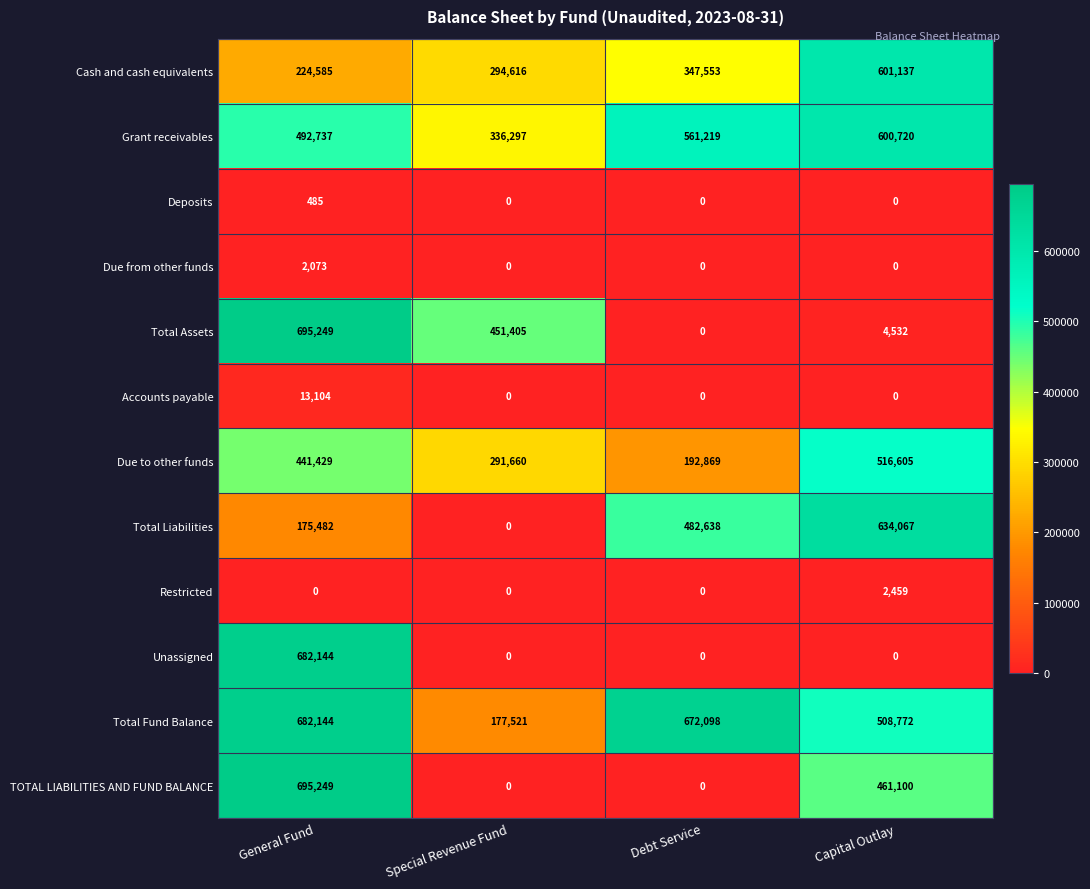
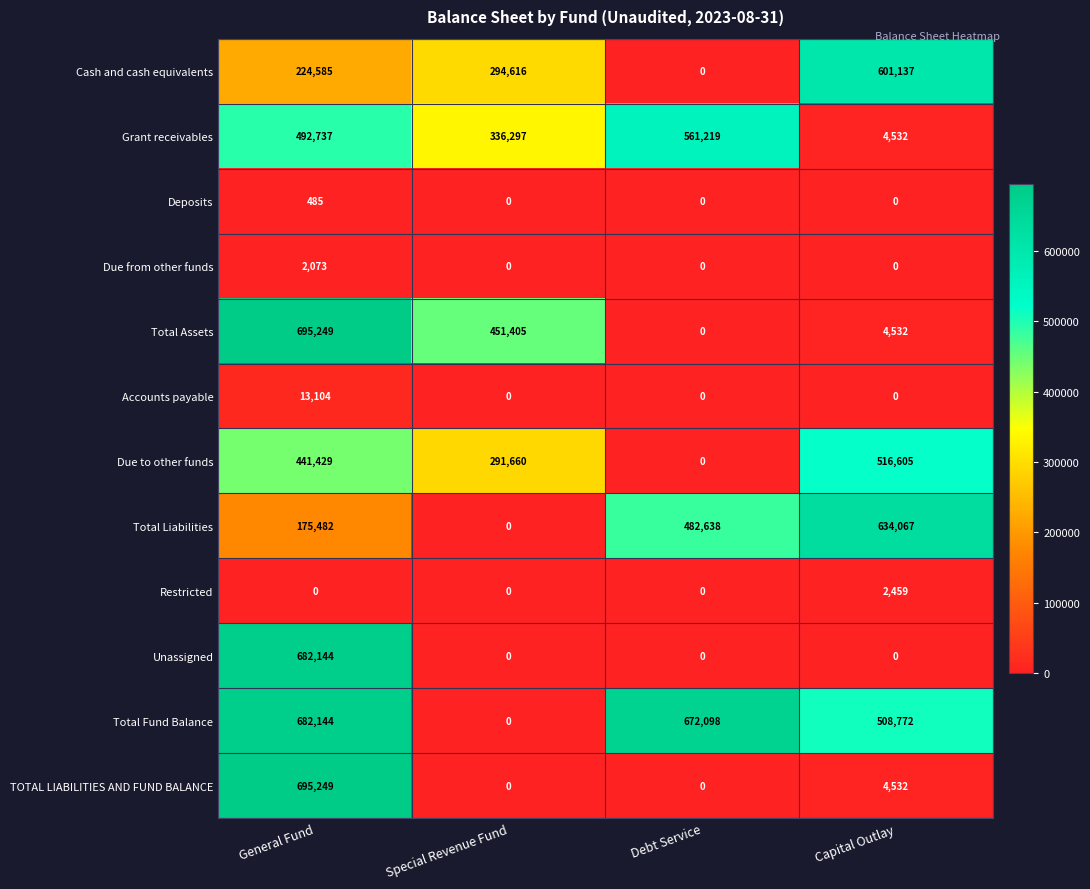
  {
    "Cash and cash equivalents": {
      "General Fund": "224,585",
      "Special Revenue Fund": "294,616",
-     "Debt Service": "347,553",
+     "Debt Service": "0",
      "Capital Outlay": "601,137"
    },
    "Grant receivables": {
      "General Fund": "492,737",
      "Special Revenue Fund": "336,297",
      "Debt Service": "561,219",
-     "Capital Outlay": "600,720"
+     "Capital Outlay": "4,532"
    },
    "Deposits": {
      "General Fund": "485",
      "Special Revenue Fund": "0",
      "Debt Service": "0",
      "Capital Outlay": "0"
    },
    "Due from other funds": {
      "General Fund": "2,073",
      "Special Revenue Fund": "0",
      "Debt Service": "0",
      "Capital Outlay": "0"
    },
    "Total Assets": {
      "General Fund": "695,249",
      "Special Revenue Fund": "451,405",
      "Debt Service": "0",
      "Capital Outlay": "4,532"
    },
    "Accounts payable": {
      "General Fund": "13,104",
      "Special Revenue Fund": "0",
      "Debt Service": "0",
      "Capital Outlay": "0"
    },
    "Due to other funds": {
      "General Fund": "441,429",
      "Special Revenue Fund": "291,660",
-     "Debt Service": "192,869",
+     "Debt Service": "0",
      "Capital Outlay": "516,605"
    },
    "Total Liabilities": {
      "General Fund": "175,482",
      "Special Revenue Fund": "0",
      "Debt Service": "482,638",
      "Capital Outlay": "634,067"
    },
    "Restricted": {
      "General Fund": "0",
      "Special Revenue Fund": "0",
      "Debt Service": "0",
      "Capital Outlay": "2,459"
    },
    "Unassigned": {
      "General Fund": "682,144",
      "Special Revenue Fund": "0",
      "Debt Service": "0",
      "Capital Outlay": "0"
    },
    "Total Fund Balance": {
      "General Fund": "682,144",
-     "Special Revenue Fund": "177,521",
+     "Special Revenue Fund": "0",
      "Debt Service": "672,098",
      "Capital Outlay": "508,772"
    },
    "TOTAL LIABILITIES AND FUND BALANCE": {
      "General Fund": "695,249",
      "Special Revenue Fund": "0",
      "Debt Service": "0",
-     "Capital Outlay": "461,100"
+     "Capital Outlay": "4,532"
    }
  }
